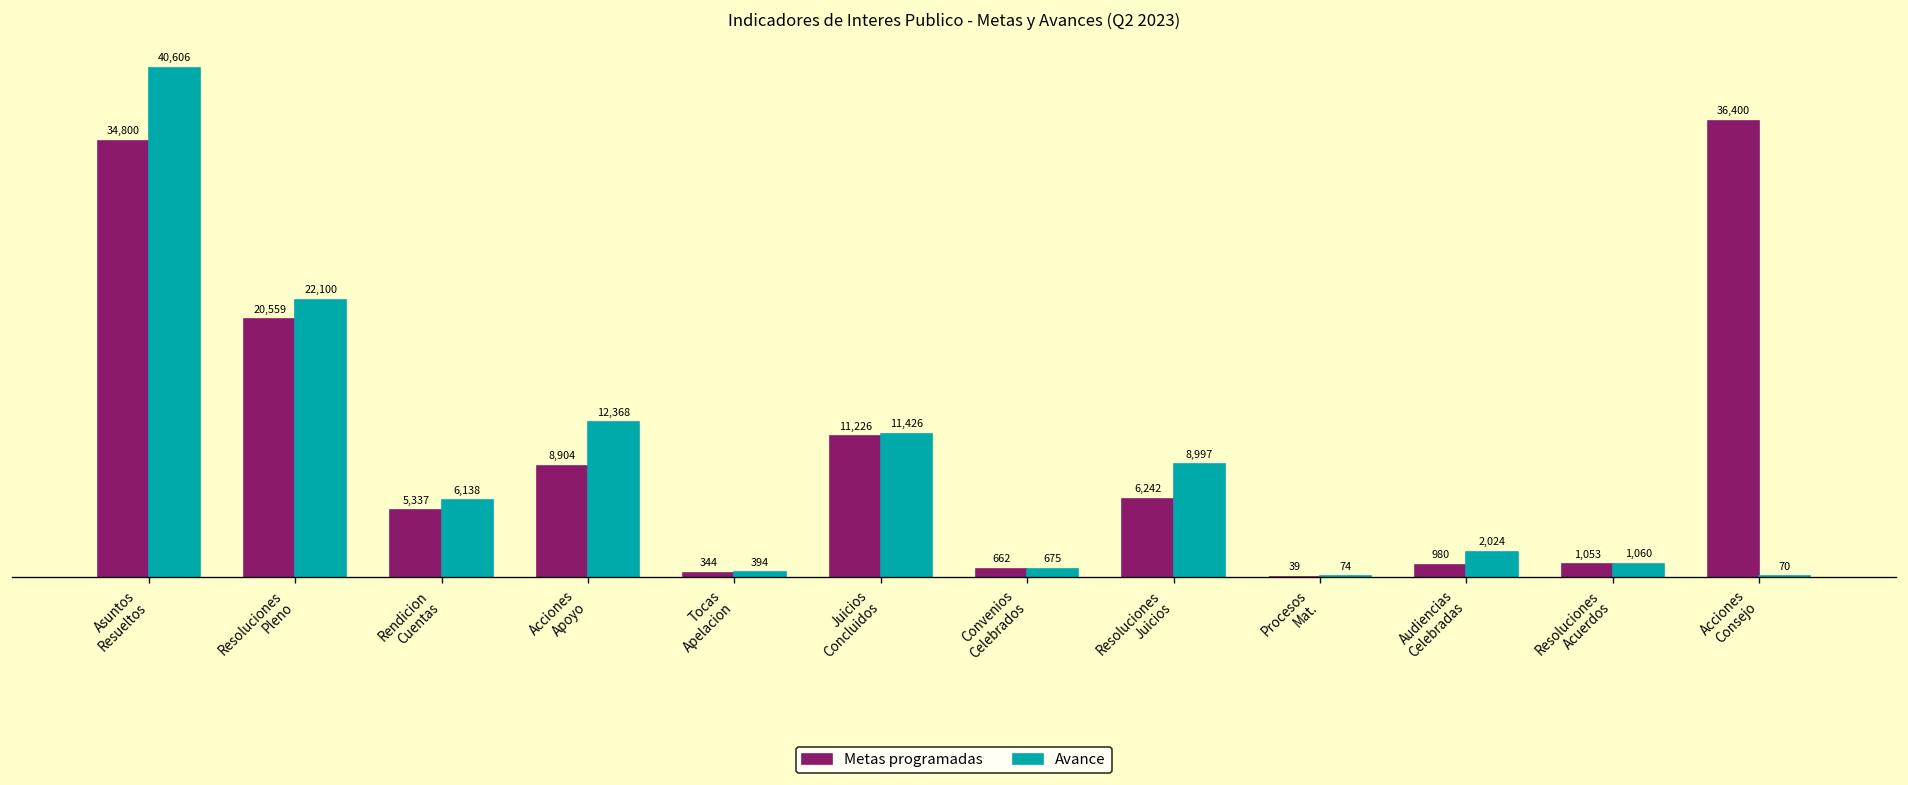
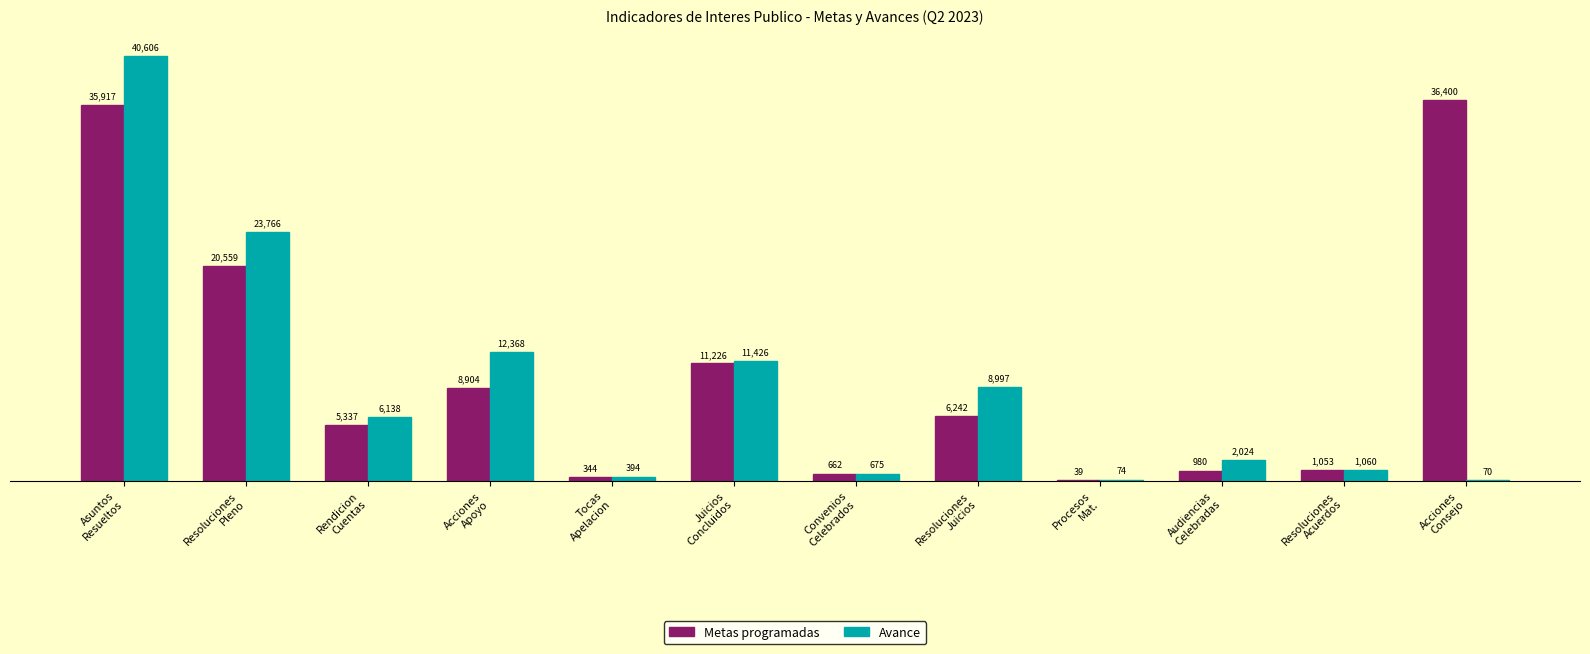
  {
    "Metas programadas": {
-     "Asuntos Resueltos": "34,800",
+     "Asuntos Resueltos": "35,917",
      "Resoluciones Pleno": "20,559",
      "Rendicion Cuentas": "5,337",
      "Acciones Apoyo": "8,904",
      "Tocas Apelacion": "344",
      "Juicios Concluidos": "11,226",
      "Convenios Celebrados": "662",
      "Resoluciones Juicios": "6,242",
      "Procesos Mat.": "39",
      "Audiencias Celebradas": "980",
      "Resoluciones Acuerdos": "1,053",
      "Acciones Consejo": "36,400"
    },
    "Avance": {
      "Asuntos Resueltos": "40,606",
-     "Resoluciones Pleno": "22,100",
+     "Resoluciones Pleno": "23,766",
      "Rendicion Cuentas": "6,138",
      "Acciones Apoyo": "12,368",
      "Tocas Apelacion": "394",
      "Juicios Concluidos": "11,426",
      "Convenios Celebrados": "675",
      "Resoluciones Juicios": "8,997",
      "Procesos Mat.": "74",
      "Audiencias Celebradas": "2,024",
      "Resoluciones Acuerdos": "1,060",
      "Acciones Consejo": "70"
    }
  }
